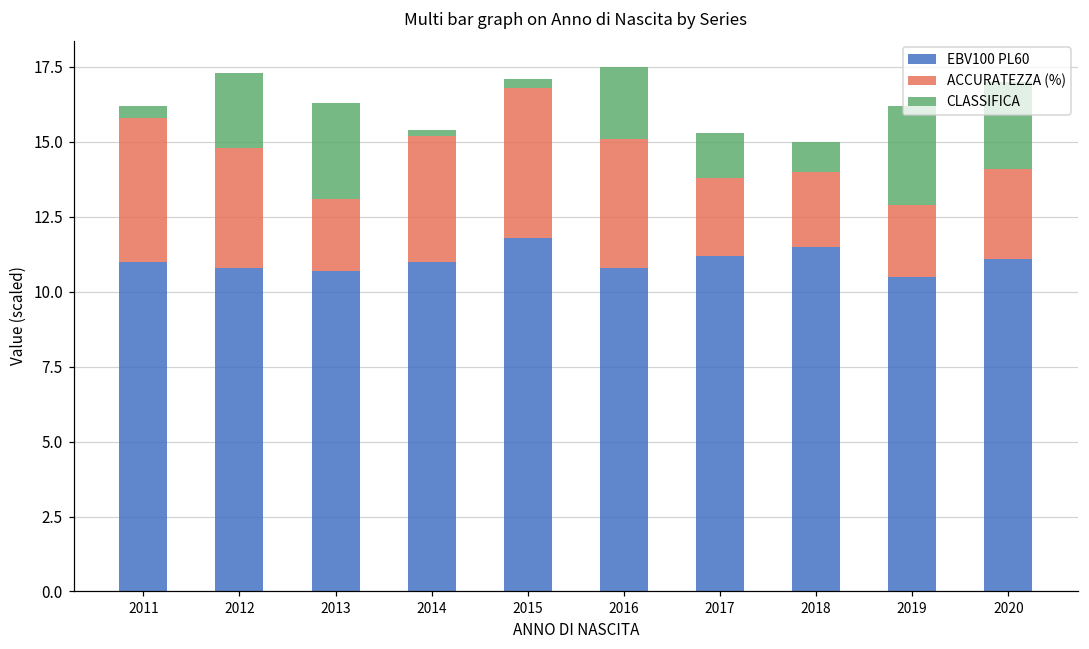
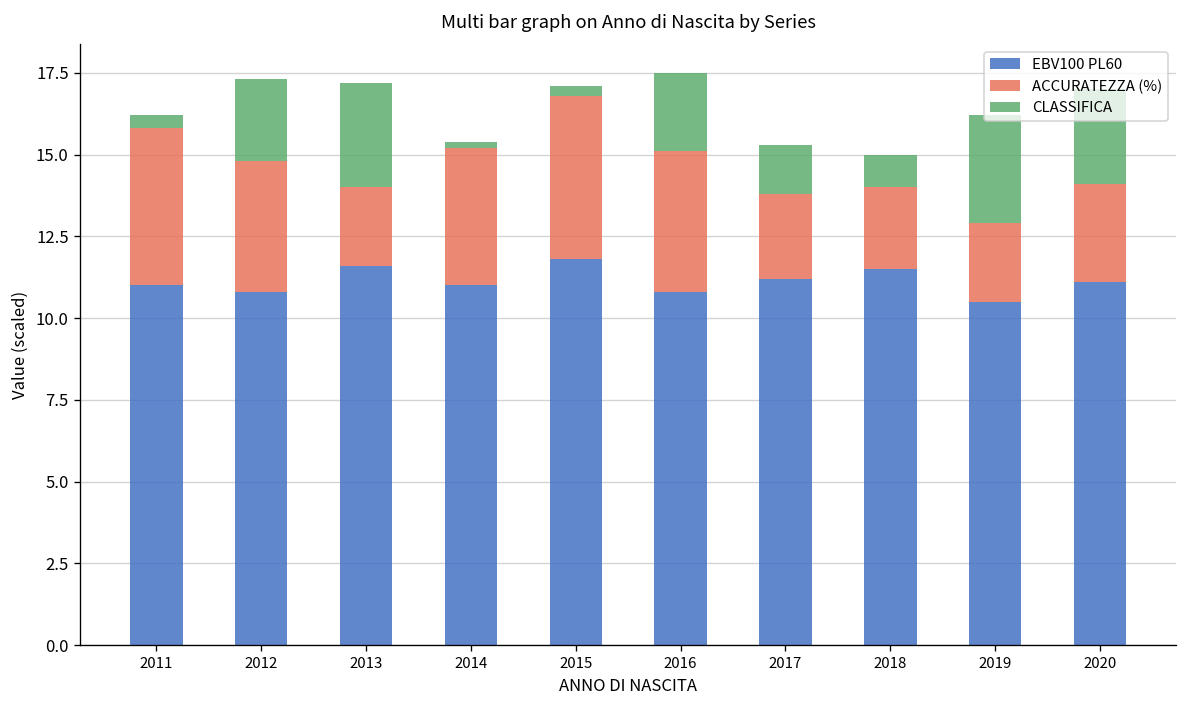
  {
    "EBV100 PL60": {
      "2011": 11.0,
      "2012": 10.8,
-     "2013": 10.7,
+     "2013": 11.6,
      "2014": 11.0,
      "2015": 11.8,
      "2016": 10.8,
      "2017": 11.2,
      "2018": 11.5,
      "2019": 10.5,
      "2020": 11.1
    },
    "ACCURATEZZA (%)": {
      "2011": 4.8,
      "2012": 4.0,
      "2013": 2.4,
      "2014": 4.2,
      "2015": 5.0,
      "2016": 4.3,
      "2017": 2.6,
      "2018": 2.5,
      "2019": 2.4,
      "2020": 3.0
    },
    "CLASSIFICA": {
      "2011": 0.4,
      "2012": 2.5,
      "2013": 3.2,
      "2014": 0.2,
      "2015": 0.3,
      "2016": 2.4,
      "2017": 1.5,
      "2018": 1.0
    }
  }
